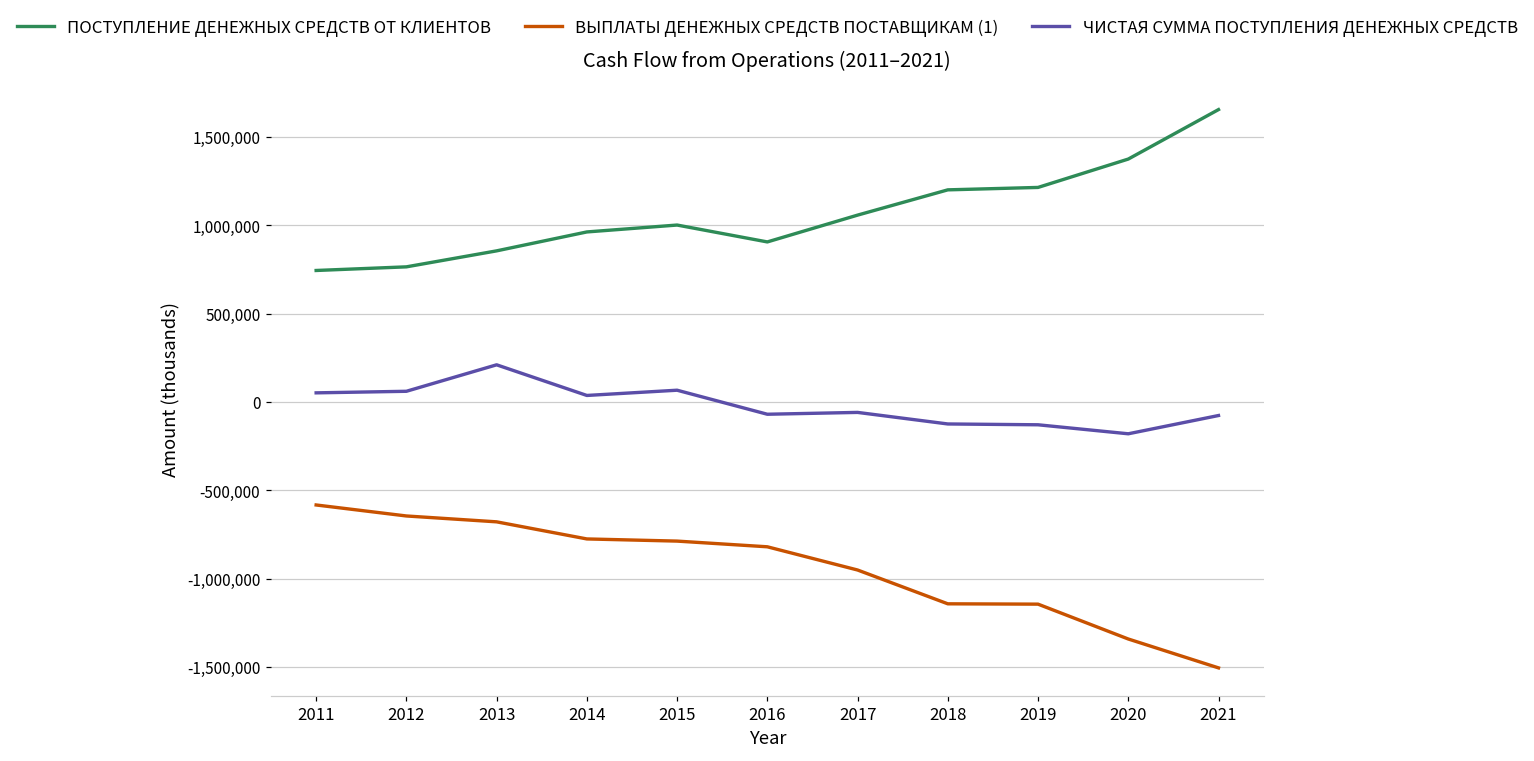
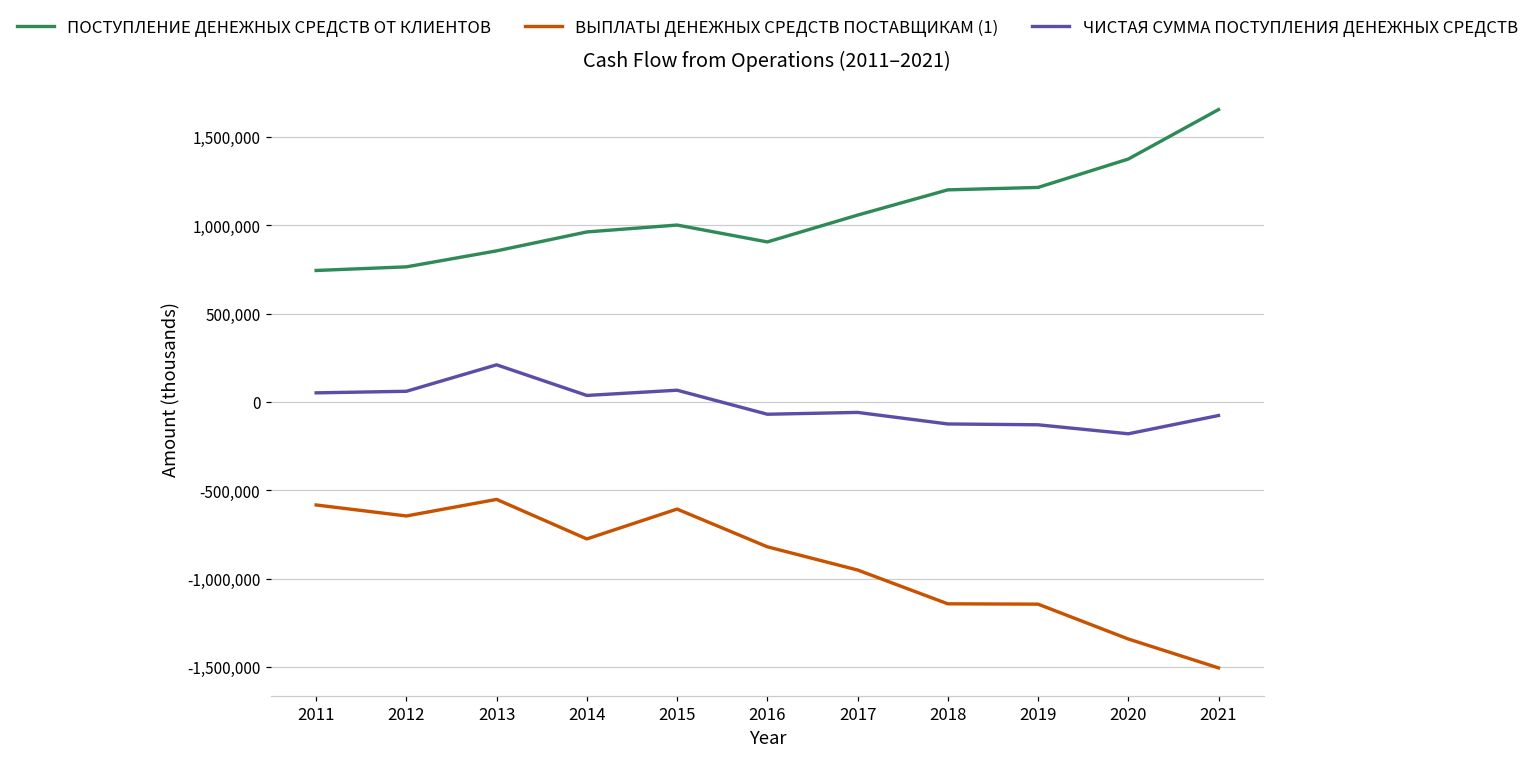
  {
    "ПОСТУПЛЕНИЕ ДЕНЕЖНЫХ СРЕДСТВ ОТ КЛИЕНТОВ": {
      "2011": "750,000",
      "2012": "770,000",
      "2013": "860,000",
      "2014": "960,000",
      "2015": "1,000,000",
      "2016": "910,000",
      "2017": "1,060,000",
      "2018": "1,200,000",
      "2019": "1,220,000",
      "2020": "1,380,000",
      "2021": "1,660,000"
    },
    "ВЫПЛАТЫ ДЕНЕЖНЫХ СРЕДСТВ ПОСТАВЩИКАМ (1)": {
      "2011": "-580,000",
      "2012": "-640,000",
-     "2013": "-680,000",
+     "2013": "-550,000",
      "2014": "-770,000",
-     "2015": "-790,000",
+     "2015": "-610,000",
      "2016": "-820,000",
      "2017": "-950,000",
      "2018": "-1,140,000",
      "2019": "-1,140,000",
      "2020": "-1,340,000",
      "2021": "-1,500,000"
    },
    "ЧИСТАЯ СУММА ПОСТУПЛЕНИЯ ДЕНЕЖНЫХ СРЕДСТВ": {
      "2011": "50,000",
      "2012": "60,000",
      "2013": "210,000",
      "2014": "40,000",
      "2015": "70,000",
      "2016": "-70,000",
      "2017": "-60,000",
      "2018": "-120,000",
      "2019": "-130,000",
      "2020": "-180,000",
      "2021": "-80,000"
    }
  }
